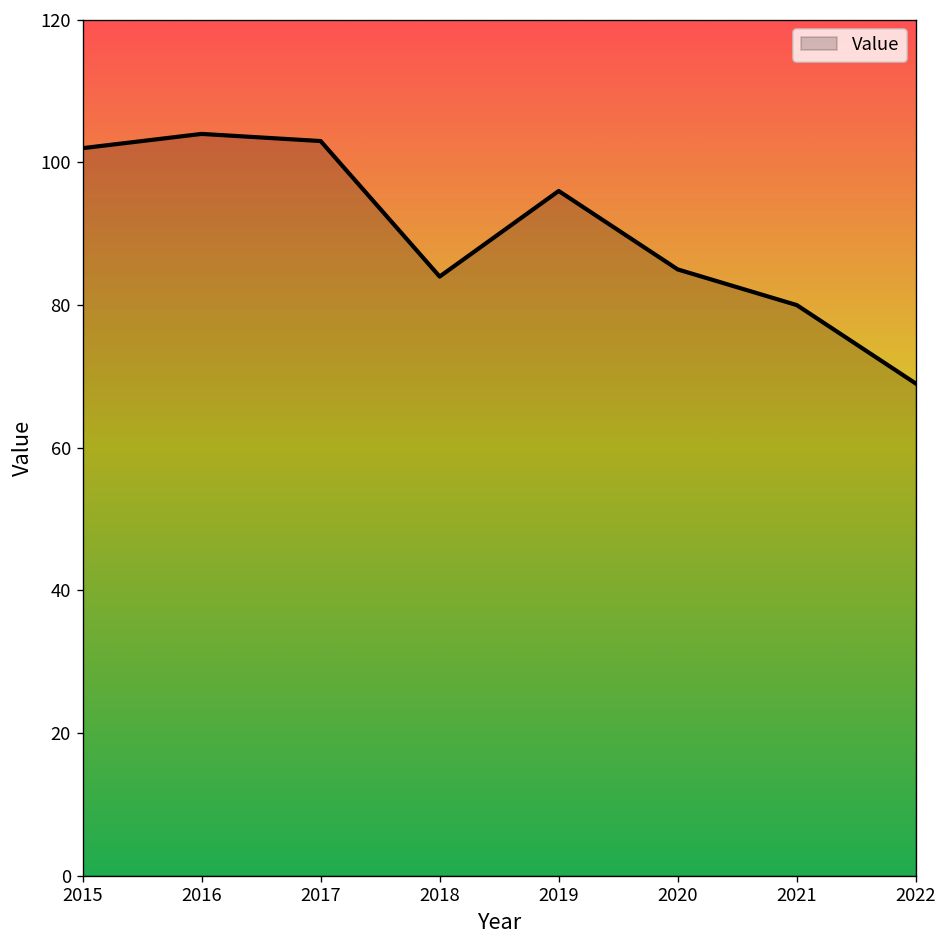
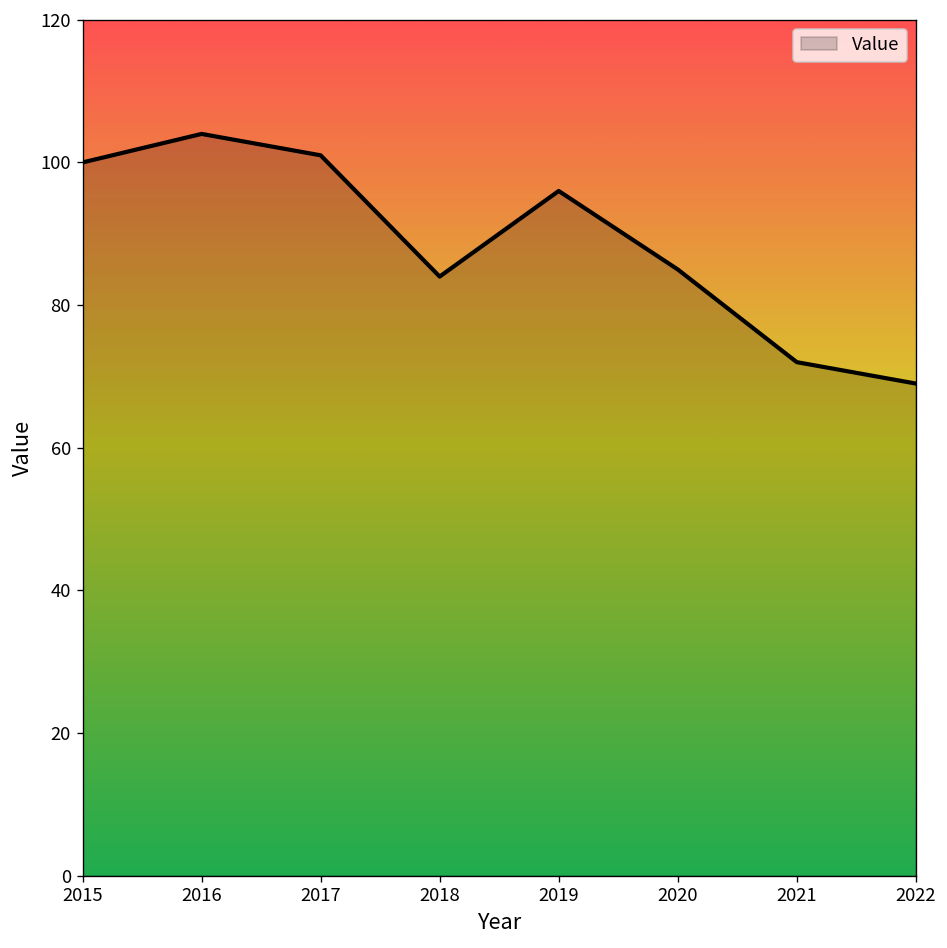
  {
-   "2015": 102,
+   "2015": 100,
    "2016": 104,
-   "2017": 103,
+   "2017": 101,
    "2018": 84,
    "2019": 96,
    "2020": 85,
-   "2021": 80,
+   "2021": 72,
    "2022": 69
  }
